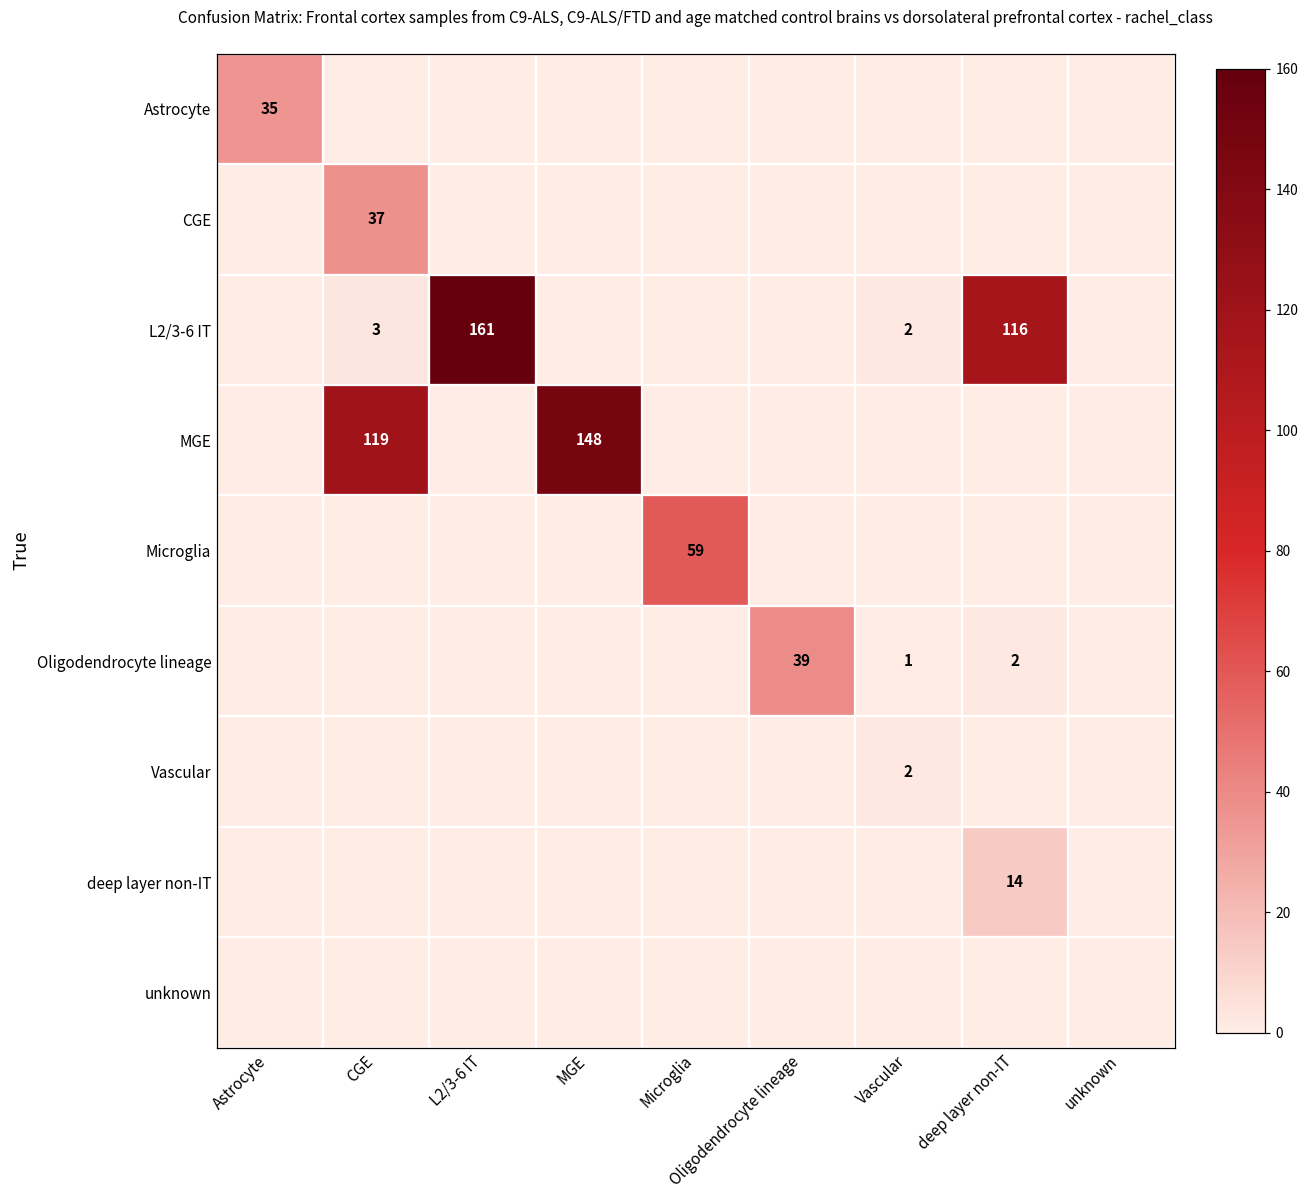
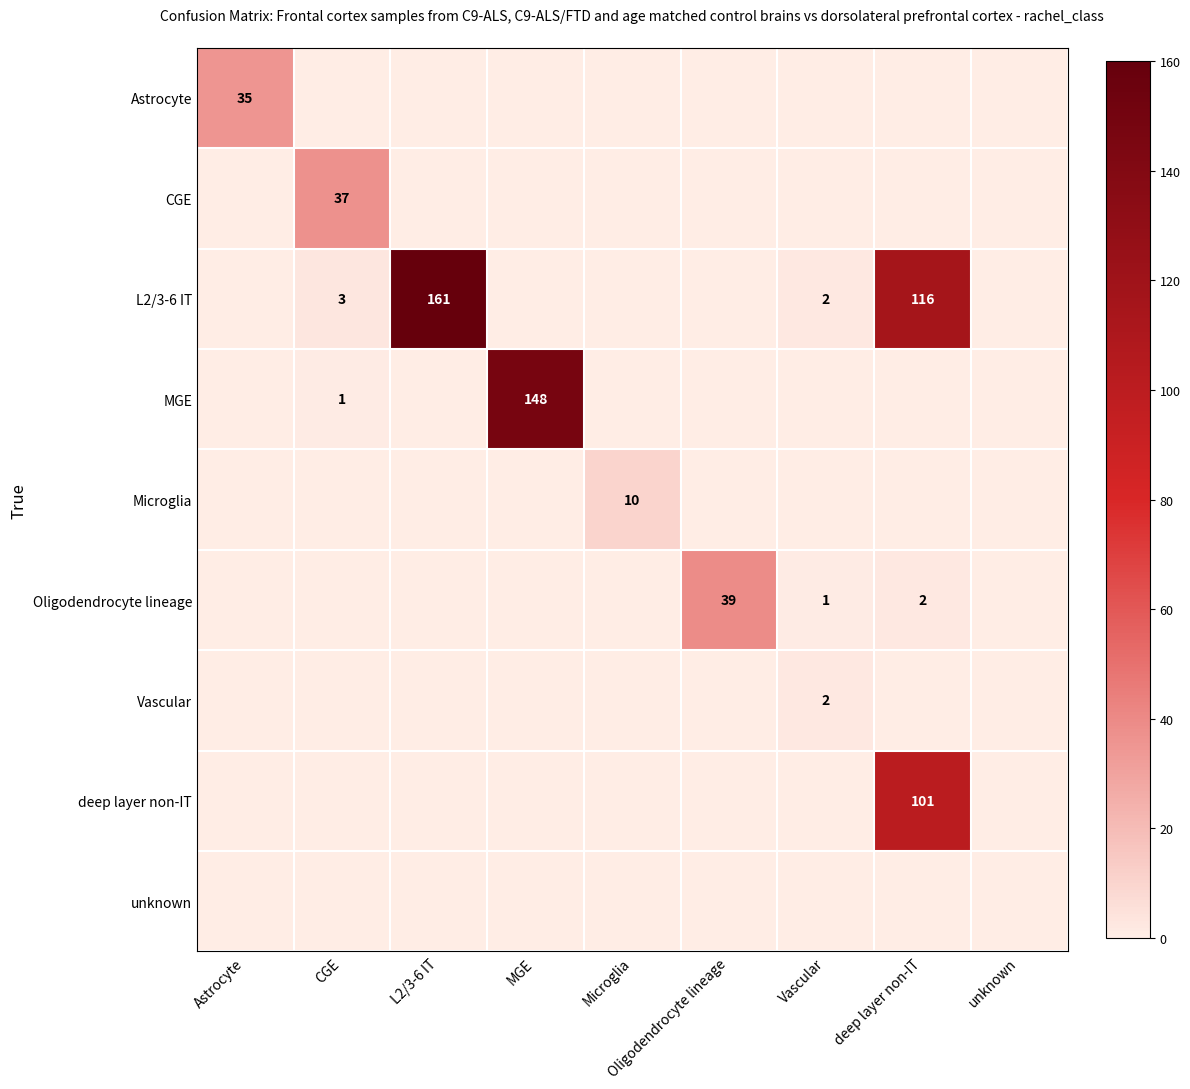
  {
    "Astrocyte": {
      "Astrocyte": 35
    },
    "CGE": {
      "CGE": 37
    },
    "L2/3-6 IT": {
      "CGE": 3,
      "L2/3-6 IT": 161,
      "Vascular": 2,
      "deep layer non-IT": 116
    },
    "MGE": {
-     "CGE": 119,
+     "CGE": 1,
      "MGE": 148
    },
    "Microglia": {
-     "Microglia": 59
+     "Microglia": 10
    },
    "Oligodendrocyte lineage": {
      "Oligodendrocyte lineage": 39,
      "Vascular": 1,
      "deep layer non-IT": 2
    },
    "Vascular": {
      "Vascular": 2
    },
    "deep layer non-IT": {
-     "deep layer non-IT": 14
+     "deep layer non-IT": 101
    }
  }
